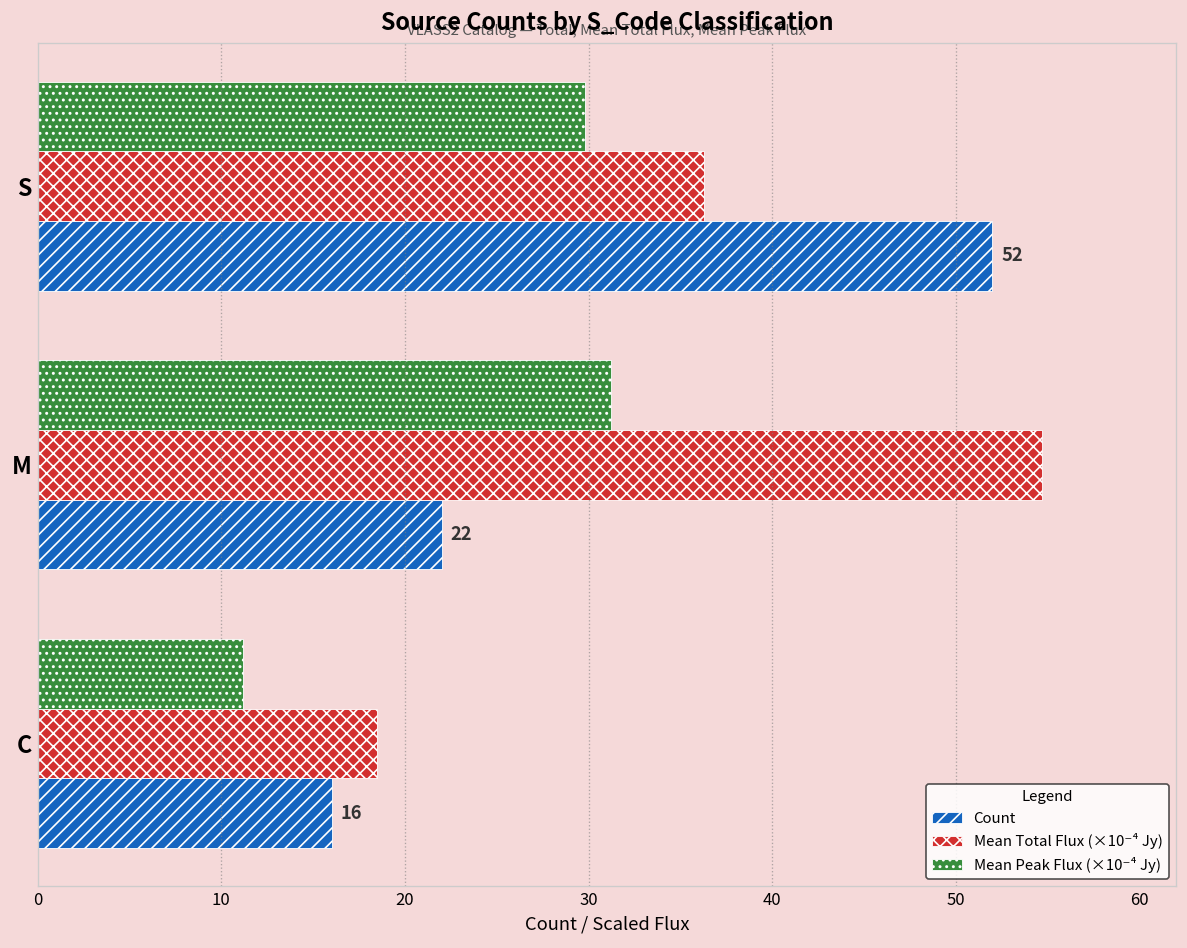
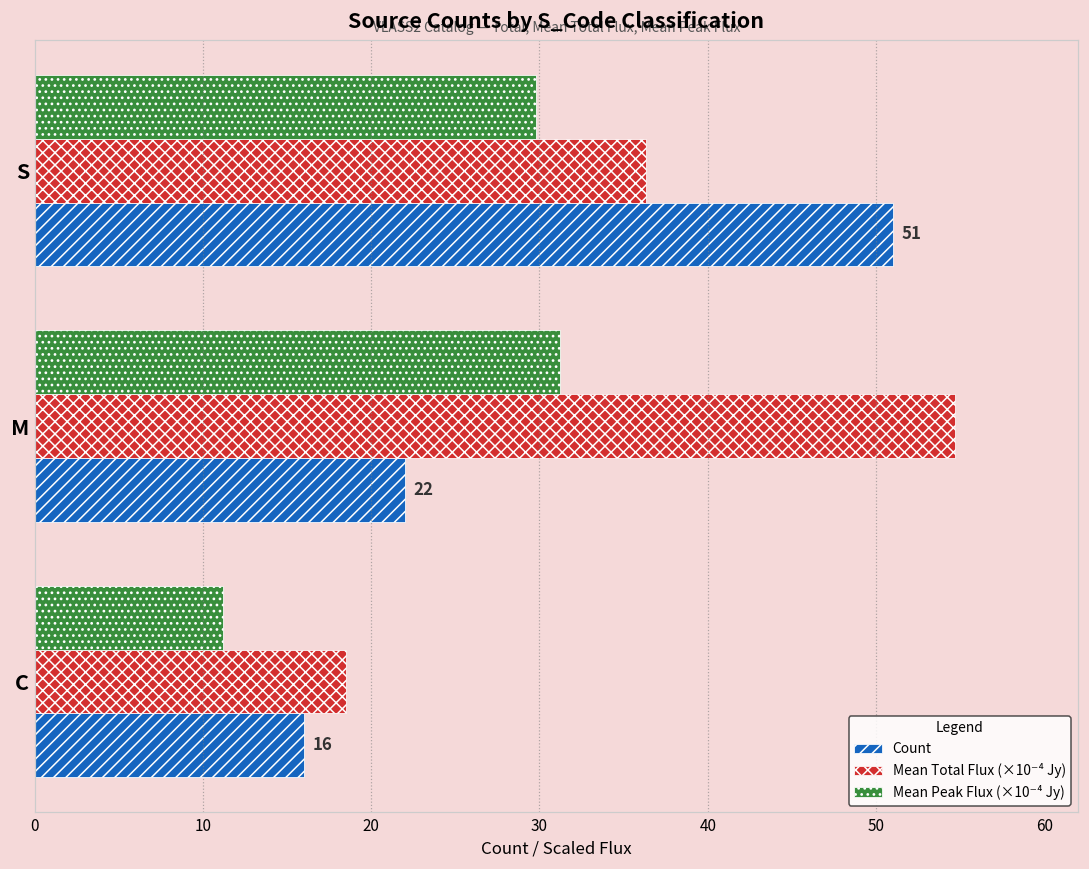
  {
    "Count": {
-     "S": 52,
+     "S": 51,
      "M": 22,
      "C": 16
    },
    "Mean Total Flux (×10⁻⁴ Jy)": {
      "S": 36.3,
      "M": 54.7,
      "C": 18.5
    },
    "Mean Peak Flux (×10⁻⁴ Jy)": {
      "S": 29.8,
      "M": 31.2,
      "C": 11.2
    }
  }
